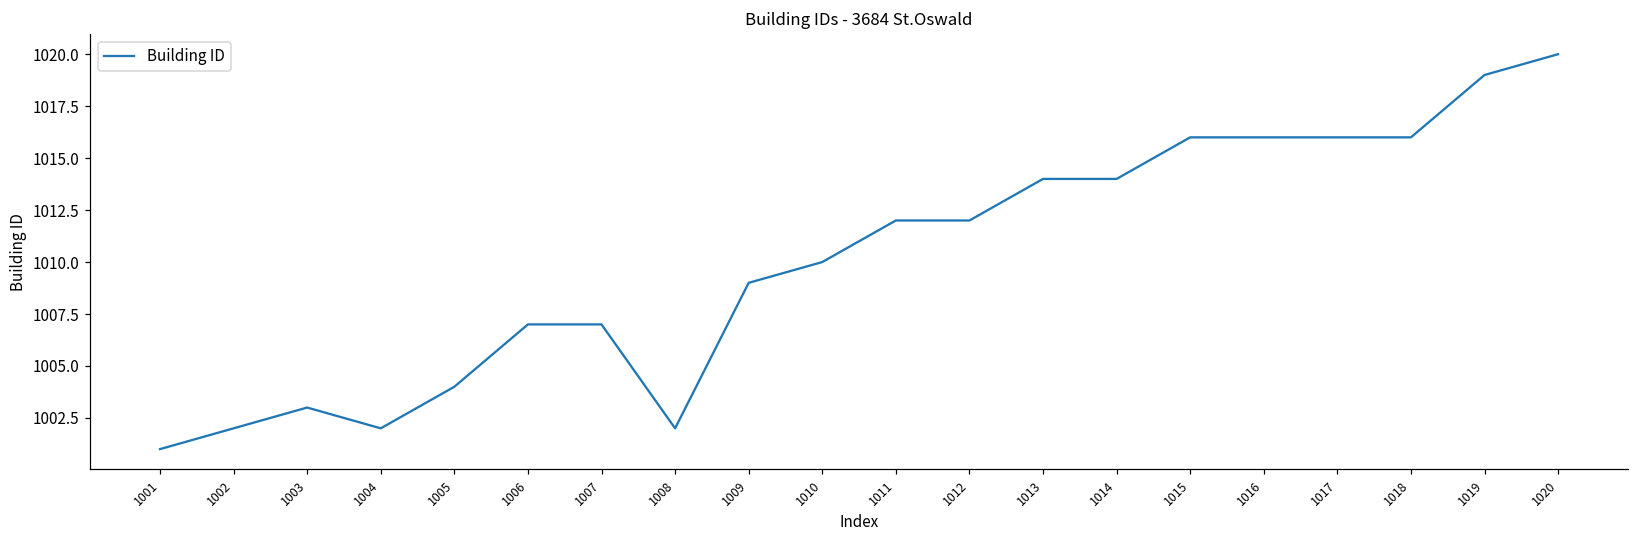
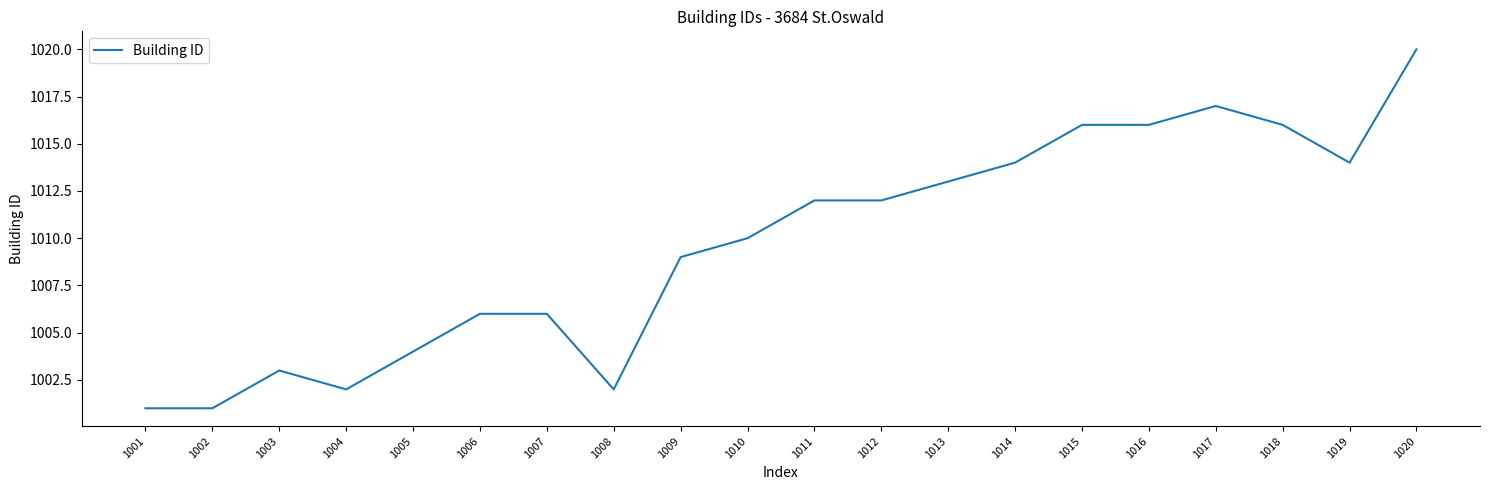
  {
    "1001": 1001,
-   "1002": 1002,
+   "1002": 1001,
    "1003": 1003,
    "1004": 1002,
    "1005": 1004,
-   "1006": 1007,
-   "1007": 1007,
+   "1006": 1006,
+   "1007": 1006,
    "1008": 1002,
    "1009": 1009,
    "1010": 1010,
    "1011": 1012,
    "1012": 1012,
-   "1013": 1014,
+   "1013": 1013,
    "1014": 1014,
    "1015": 1016,
    "1016": 1016,
-   "1017": 1016,
+   "1017": 1017,
    "1018": 1016,
-   "1019": 1019,
+   "1019": 1014,
    "1020": 1020
  }
